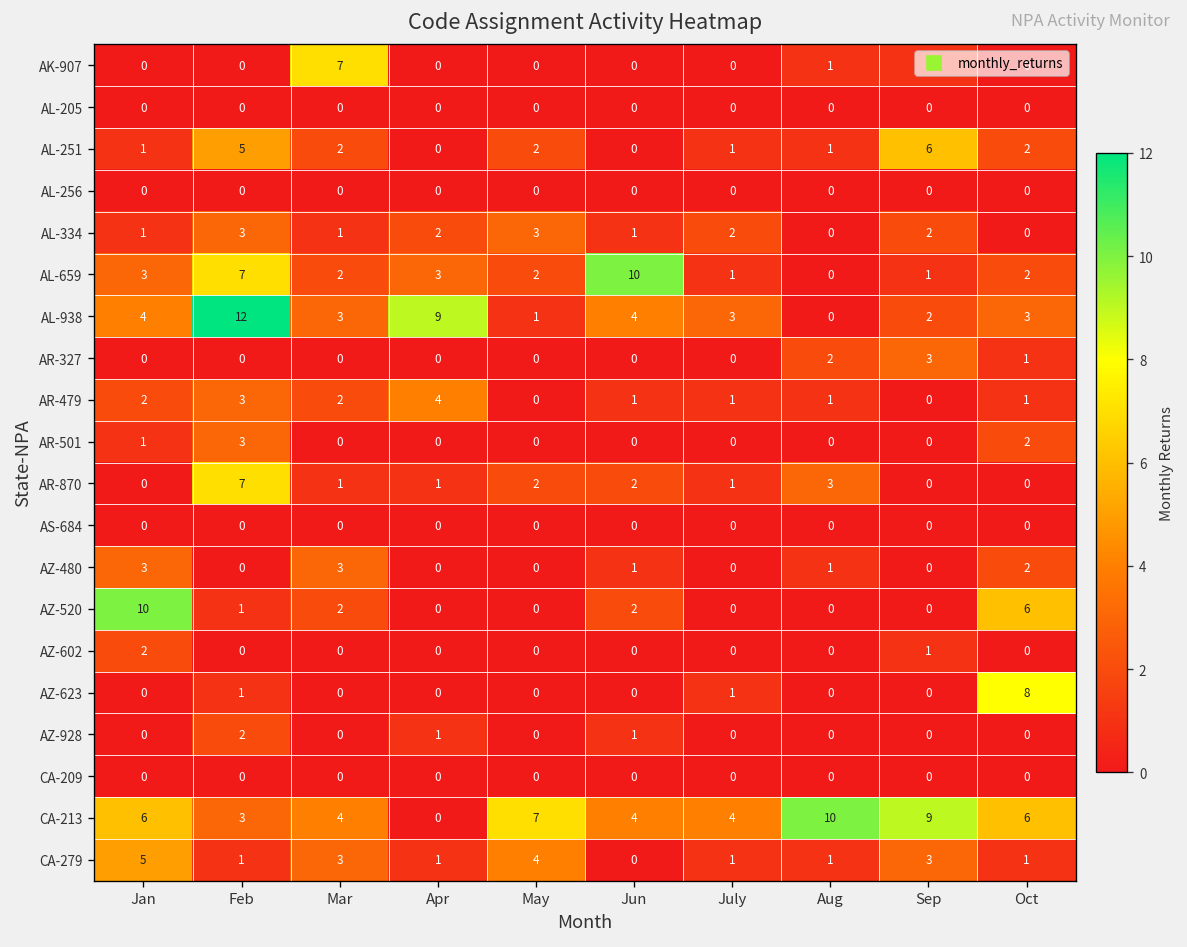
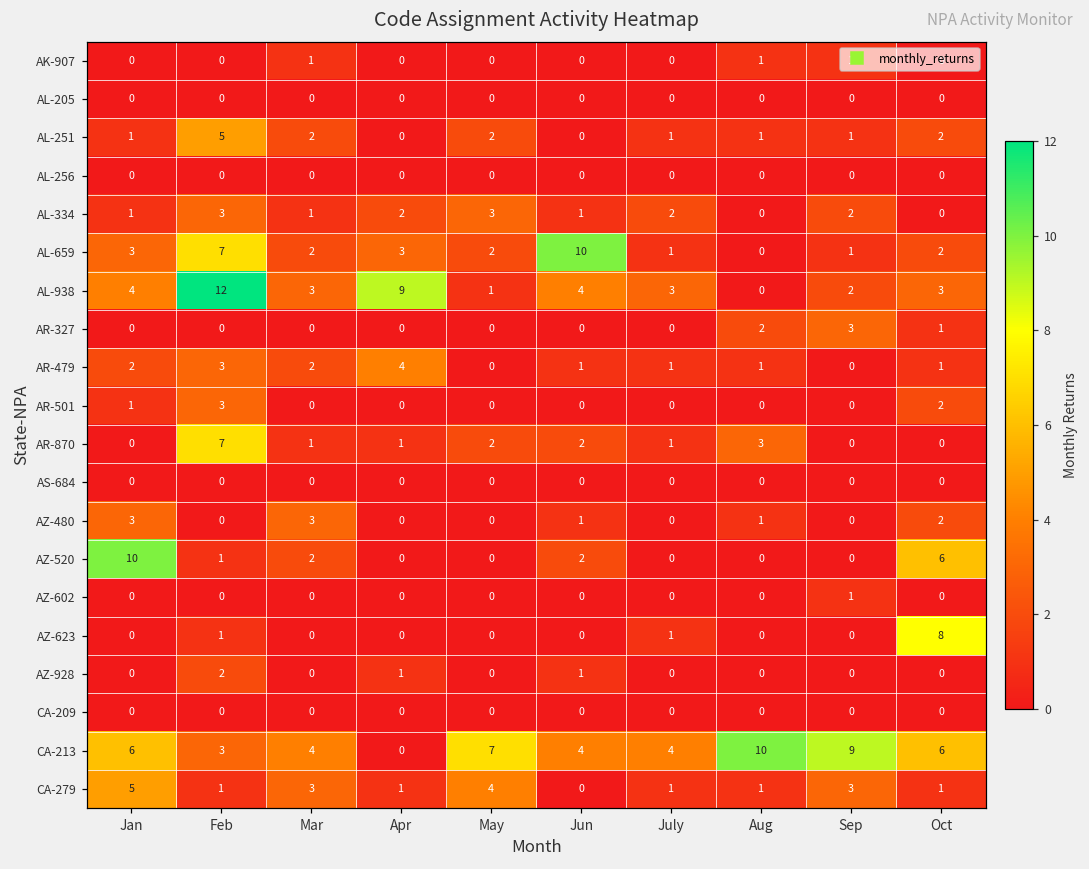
  {
    "AK-907": {
      "Jan": 0,
      "Feb": 0,
-     "Mar": 7,
+     "Mar": 1,
      "Apr": 0,
      "May": 0,
      "Jun": 0,
      "July": 0,
      "Aug": 1
    },
    "AL-205": {
      "Jan": 0,
      "Feb": 0,
      "Mar": 0,
      "Apr": 0,
      "May": 0,
      "Jun": 0,
      "July": 0,
      "Aug": 0,
      "Sep": 0,
      "Oct": 0
    },
    "AL-251": {
      "Jan": 1,
      "Feb": 5,
      "Mar": 2,
      "Apr": 0,
      "May": 2,
      "Jun": 0,
      "July": 1,
      "Aug": 1,
-     "Sep": 6,
+     "Sep": 1,
      "Oct": 2
    },
    "AL-256": {
      "Jan": 0,
      "Feb": 0,
      "Mar": 0,
      "Apr": 0,
      "May": 0,
      "Jun": 0,
      "July": 0,
      "Aug": 0,
      "Sep": 0,
      "Oct": 0
    },
    "AL-334": {
      "Jan": 1,
      "Feb": 3,
      "Mar": 1,
      "Apr": 2,
      "May": 3,
      "Jun": 1,
      "July": 2,
      "Aug": 0,
      "Sep": 2,
      "Oct": 0
    },
    "AL-659": {
      "Jan": 3,
      "Feb": 7,
      "Mar": 2,
      "Apr": 3,
      "May": 2,
      "Jun": 10,
      "July": 1,
      "Aug": 0,
      "Sep": 1,
      "Oct": 2
    },
    "AL-938": {
      "Jan": 4,
      "Feb": 12,
      "Mar": 3,
      "Apr": 9,
      "May": 1,
      "Jun": 4,
      "July": 3,
      "Aug": 0,
      "Sep": 2,
      "Oct": 3
    },
    "AR-327": {
      "Jan": 0,
      "Feb": 0,
      "Mar": 0,
      "Apr": 0,
      "May": 0,
      "Jun": 0,
      "July": 0,
      "Aug": 2,
      "Sep": 3,
      "Oct": 1
    },
    "AR-479": {
      "Jan": 2,
      "Feb": 3,
      "Mar": 2,
      "Apr": 4,
      "May": 0,
      "Jun": 1,
      "July": 1,
      "Aug": 1,
      "Sep": 0,
      "Oct": 1
    },
    "AR-501": {
      "Jan": 1,
      "Feb": 3,
      "Mar": 0,
      "Apr": 0,
      "May": 0,
      "Jun": 0,
      "July": 0,
      "Aug": 0,
      "Sep": 0,
      "Oct": 2
    },
    "AR-870": {
      "Jan": 0,
      "Feb": 7,
      "Mar": 1,
      "Apr": 1,
      "May": 2,
      "Jun": 2,
      "July": 1,
      "Aug": 3,
      "Sep": 0,
      "Oct": 0
    },
    "AS-684": {
      "Jan": 0,
      "Feb": 0,
      "Mar": 0,
      "Apr": 0,
      "May": 0,
      "Jun": 0,
      "July": 0,
      "Aug": 0,
      "Sep": 0,
      "Oct": 0
    },
    "AZ-480": {
      "Jan": 3,
      "Feb": 0,
      "Mar": 3,
      "Apr": 0,
      "May": 0,
      "Jun": 1,
      "July": 0,
      "Aug": 1,
      "Sep": 0,
      "Oct": 2
    },
    "AZ-520": {
      "Jan": 10,
      "Feb": 1,
      "Mar": 2,
      "Apr": 0,
      "May": 0,
      "Jun": 2,
      "July": 0,
      "Aug": 0,
      "Sep": 0,
      "Oct": 6
    },
    "AZ-602": {
-     "Jan": 2,
+     "Jan": 0,
      "Feb": 0,
      "Mar": 0,
      "Apr": 0,
      "May": 0,
      "Jun": 0,
      "July": 0,
      "Aug": 0,
      "Sep": 1,
      "Oct": 0
    },
    "AZ-623": {
      "Jan": 0,
      "Feb": 1,
      "Mar": 0,
      "Apr": 0,
      "May": 0,
      "Jun": 0,
      "July": 1,
      "Aug": 0,
      "Sep": 0,
      "Oct": 8
    },
    "AZ-928": {
      "Jan": 0,
      "Feb": 2,
      "Mar": 0,
      "Apr": 1,
      "May": 0,
      "Jun": 1,
      "July": 0,
      "Aug": 0,
      "Sep": 0,
      "Oct": 0
    },
    "CA-209": {
      "Jan": 0,
      "Feb": 0,
      "Mar": 0,
      "Apr": 0,
      "May": 0,
      "Jun": 0,
      "July": 0,
      "Aug": 0,
      "Sep": 0,
      "Oct": 0
    },
    "CA-213": {
      "Jan": 6,
      "Feb": 3,
      "Mar": 4,
      "Apr": 0,
      "May": 7,
      "Jun": 4,
      "July": 4,
      "Aug": 10,
      "Sep": 9,
      "Oct": 6
    },
    "CA-279": {
      "Jan": 5,
      "Feb": 1,
      "Mar": 3,
      "Apr": 1,
      "May": 4,
      "Jun": 0,
      "July": 1,
      "Aug": 1,
      "Sep": 3,
      "Oct": 1
    }
  }
